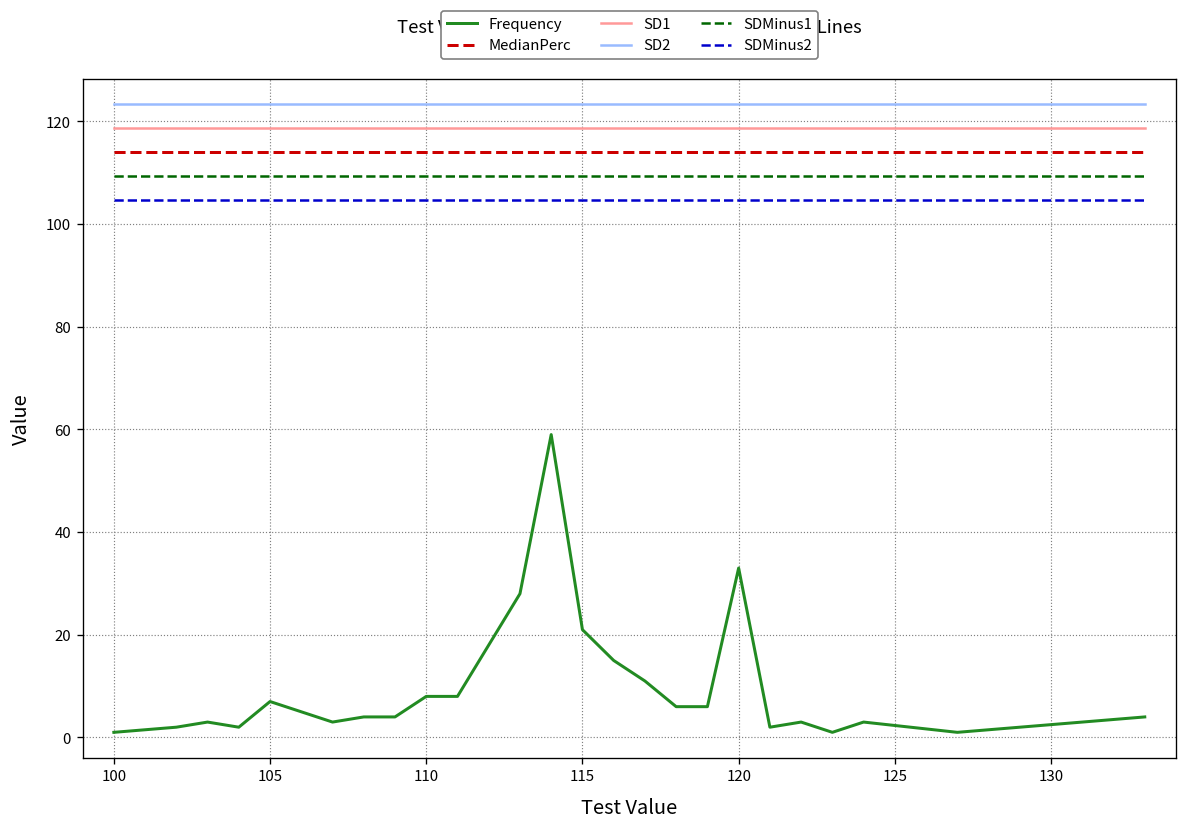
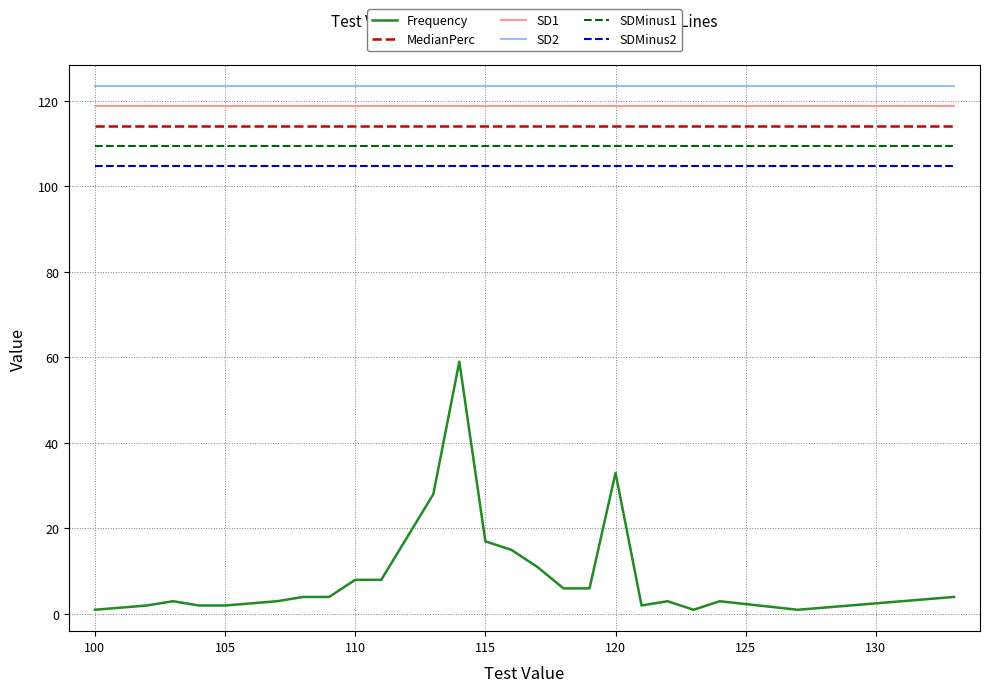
  {
    "Frequency": {
      "100": 1,
-     "105": 7,
+     "105": 2,
      "110": 8,
-     "115": 21,
+     "115": 17,
      "120": 33
    },
    "MedianPerc": {
      "100": 114,
      "105": 114,
      "110": 114,
      "115": 114,
      "120": 114
    },
    "SD1": {
      "100": 119,
      "105": 119,
      "110": 119,
      "115": 119,
      "120": 119
    },
    "SD2": {
      "100": 123,
      "105": 123,
      "110": 123,
      "115": 123,
      "120": 123
    },
    "SDMinus1": {
      "100": 109,
      "105": 109,
      "110": 109,
      "115": 109,
      "120": 109
    },
    "SDMinus2": {
      "100": 105,
      "105": 105,
      "110": 105,
      "115": 105,
      "120": 105
    }
  }
